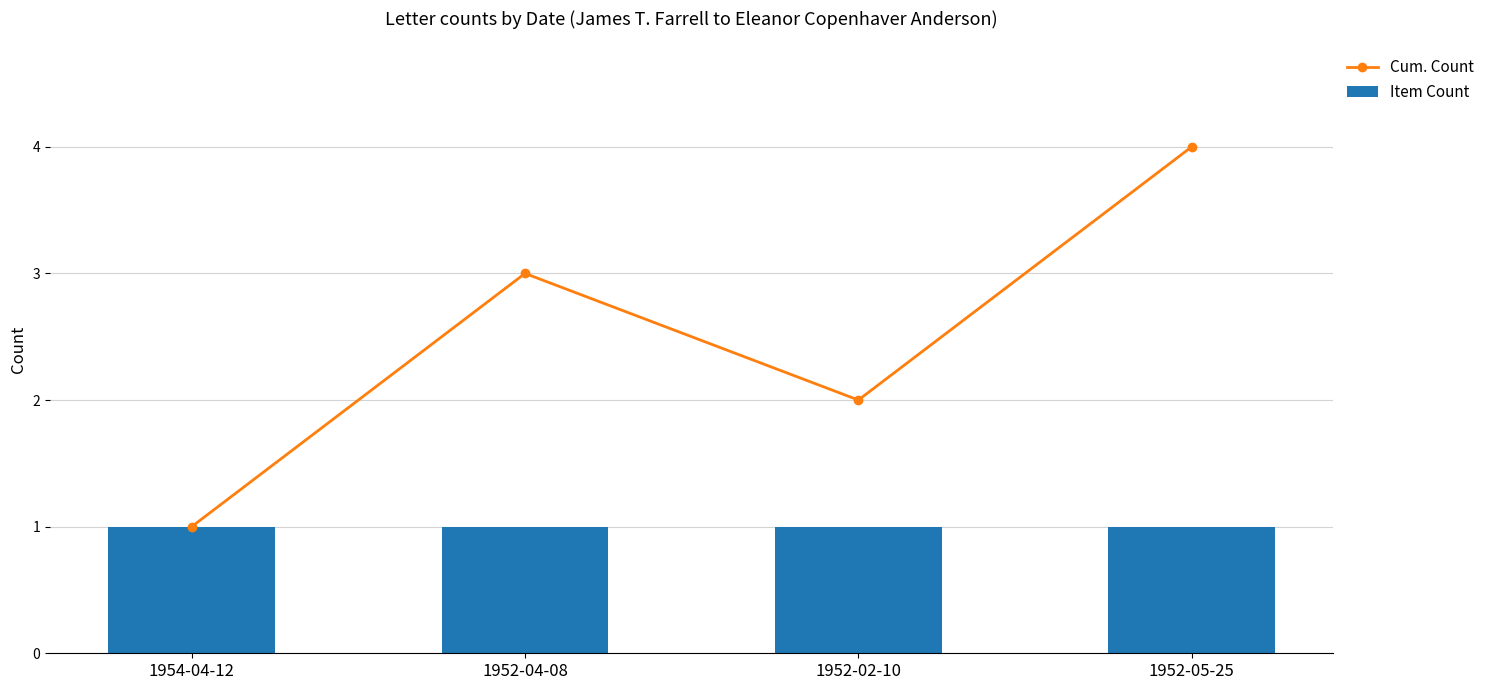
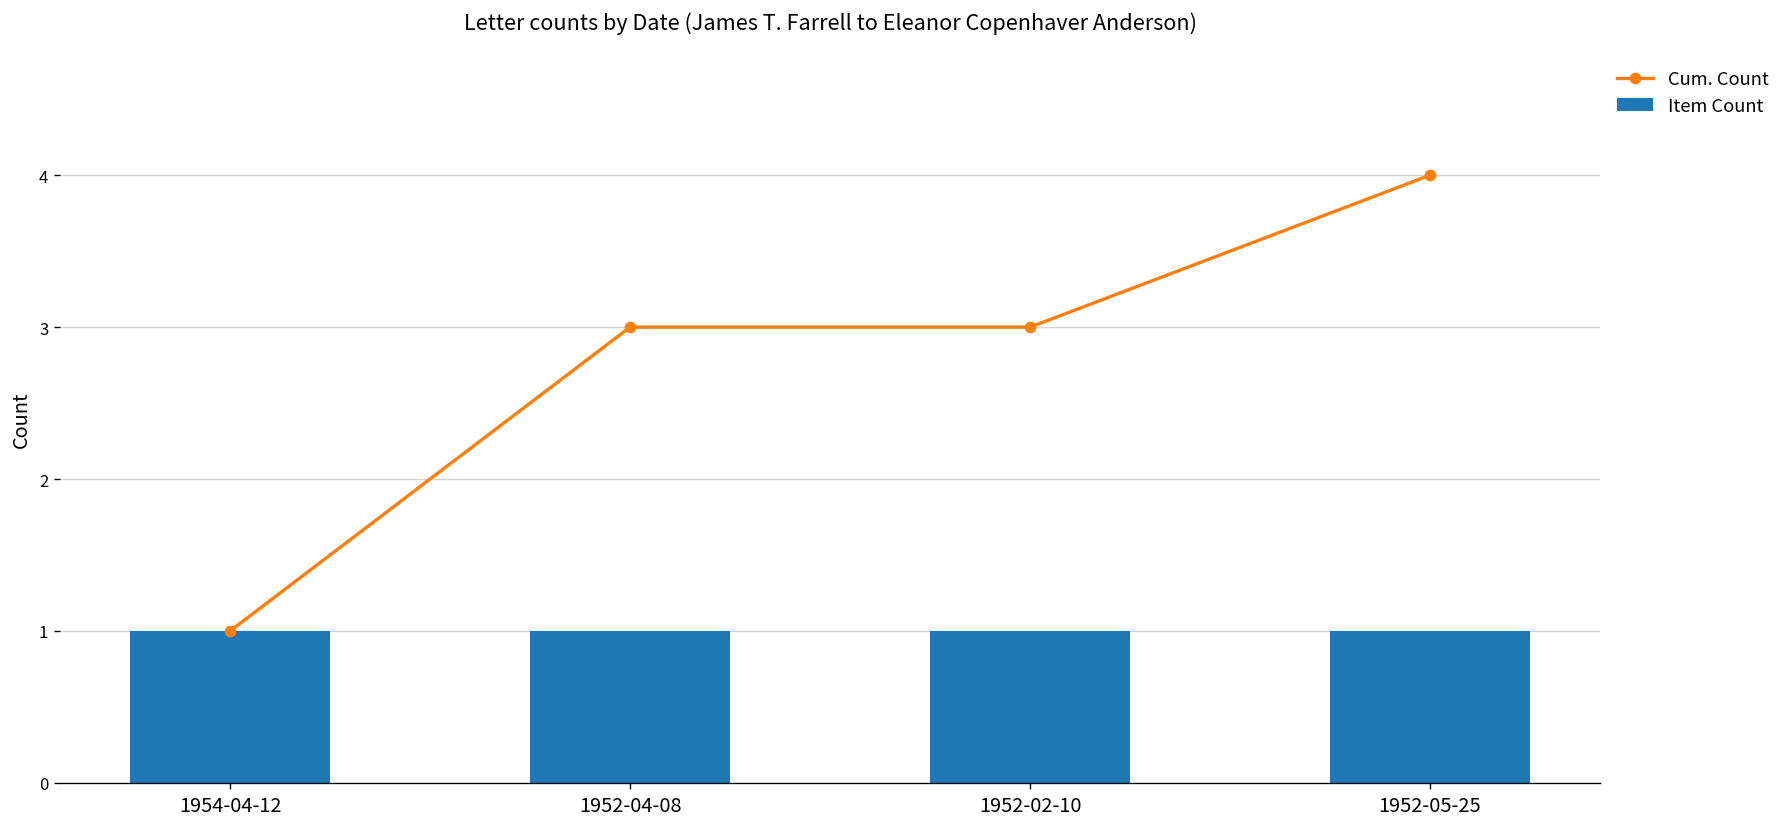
  {
    "Cum. Count": {
      "1954-04-12": 1,
      "1952-04-08": 3,
-     "1952-02-10": 2,
+     "1952-02-10": 3,
      "1952-05-25": 4
    },
    "Item Count": {
      "1954-04-12": 1,
      "1952-04-08": 1,
      "1952-02-10": 1,
      "1952-05-25": 1
    }
  }
